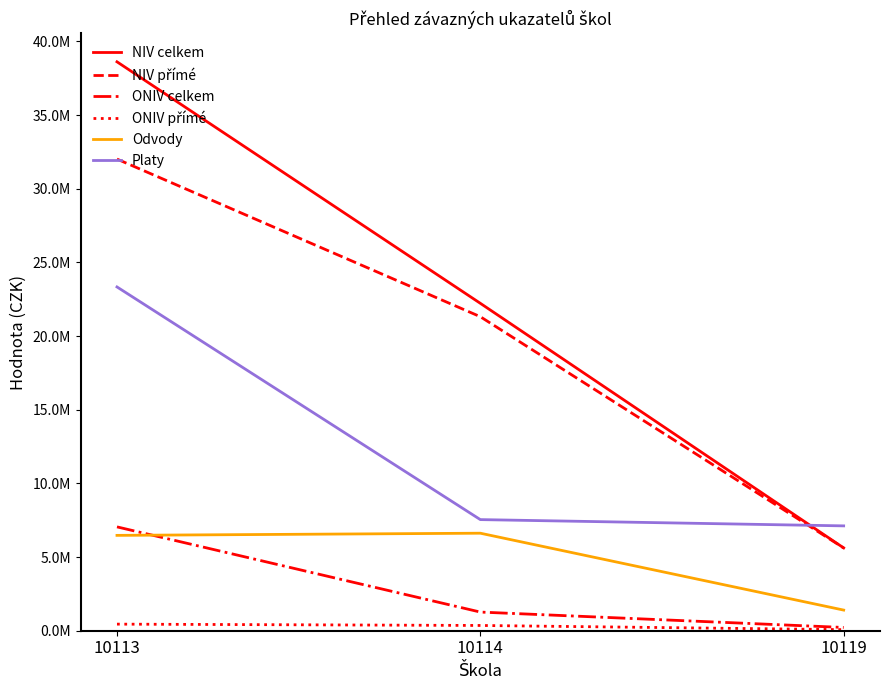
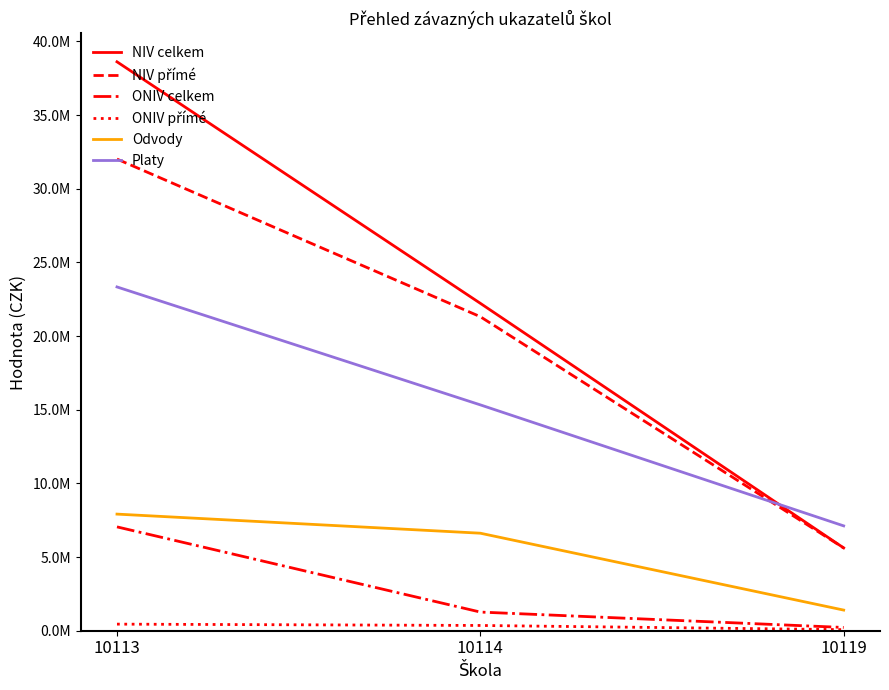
  {
    "Odvody": {
-     "10113": 6500000,
+     "10113": 7900000,
      "10114": 6600000,
      "10119": 1400000
    },
    "Platy": {
      "10113": 23300000,
-     "10114": 7500000,
+     "10114": 15300000,
      "10119": 7100000
    }
  }
